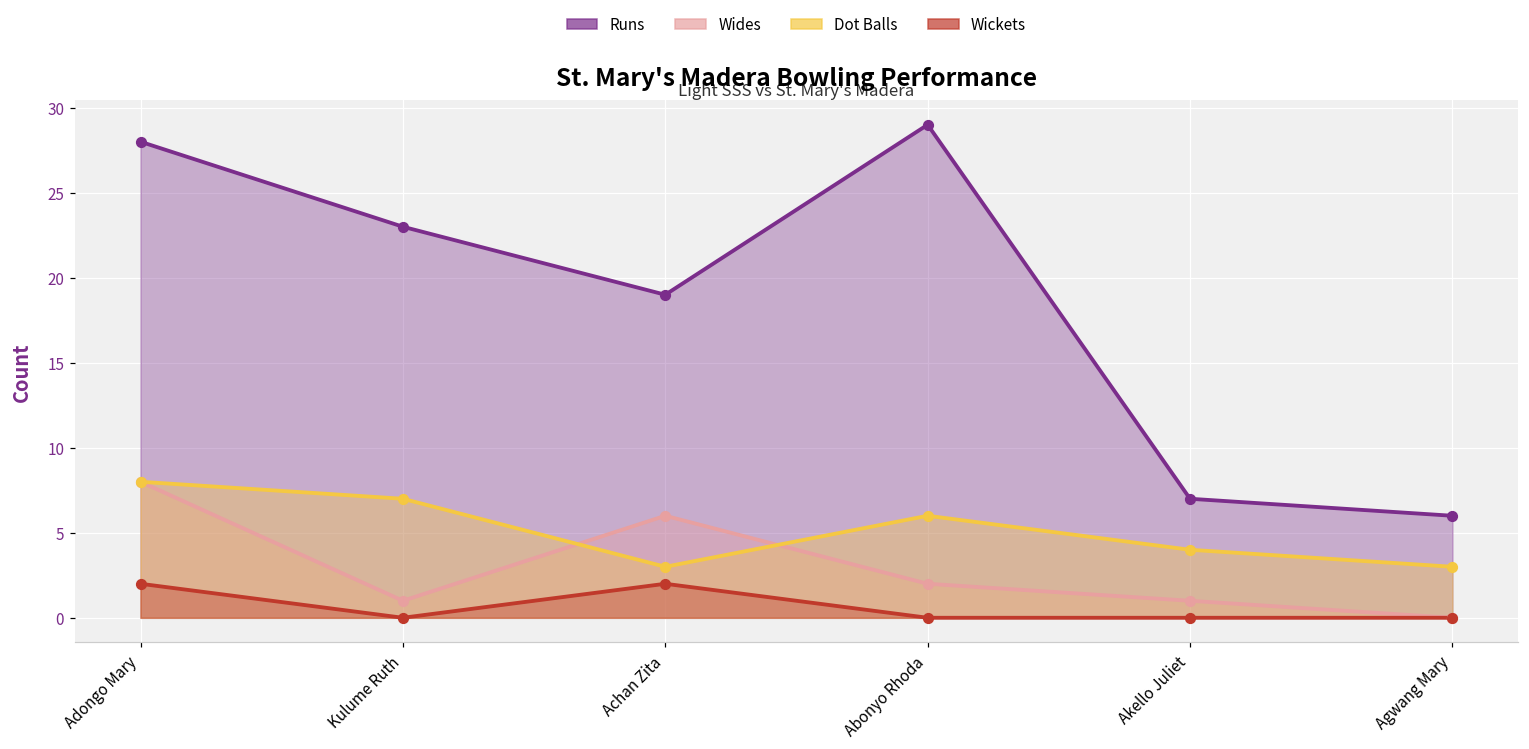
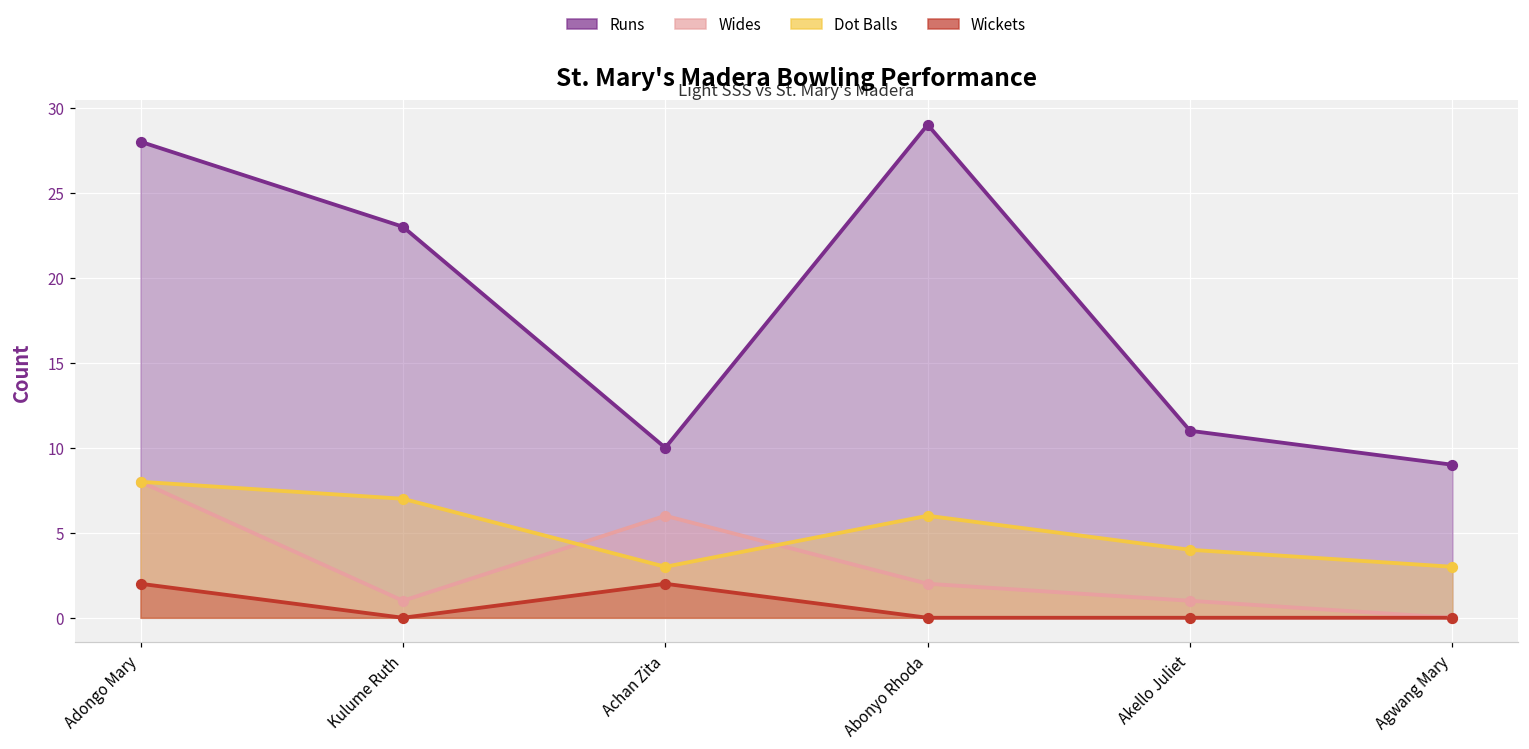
  {
    "Runs": {
      "Adongo Mary": 28,
      "Kulume Ruth": 23,
-     "Achan Zita": 19,
+     "Achan Zita": 10,
      "Abonyo Rhoda": 29,
-     "Akello Juliet": 7,
-     "Agwang Mary": 6
+     "Akello Juliet": 11,
+     "Agwang Mary": 9
    },
    "Wickets": {
      "Adongo Mary": 2,
      "Kulume Ruth": 0,
      "Achan Zita": 2,
      "Abonyo Rhoda": 0,
      "Akello Juliet": 0
    }
  }
